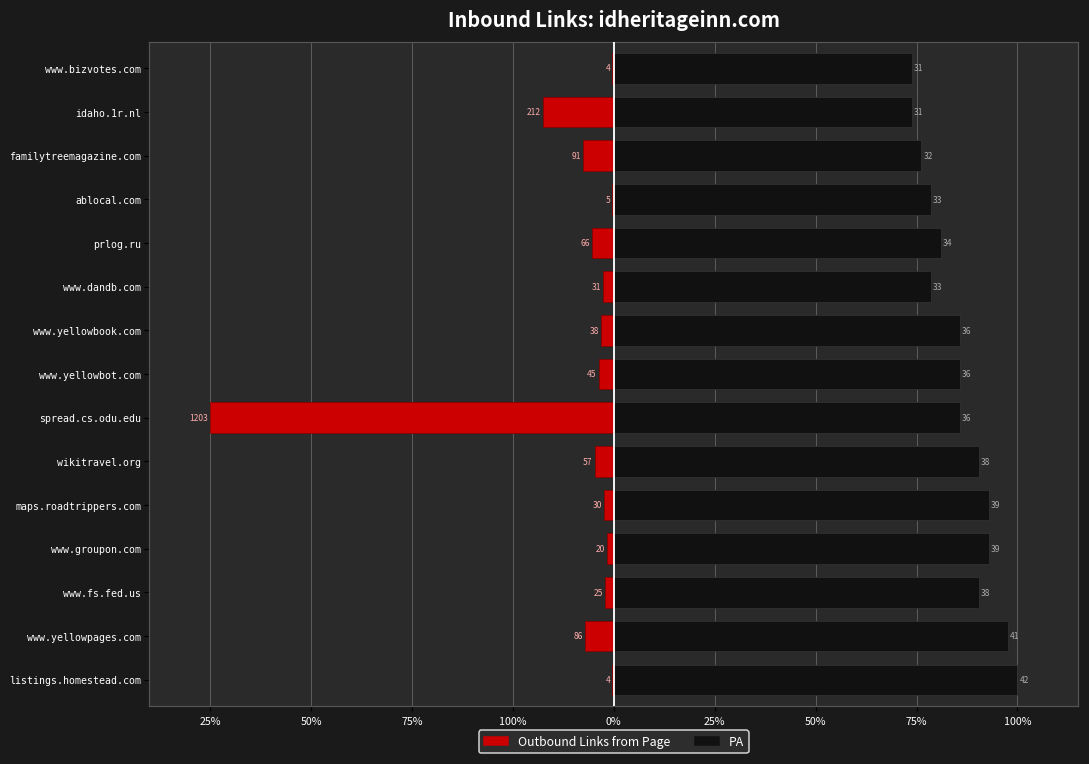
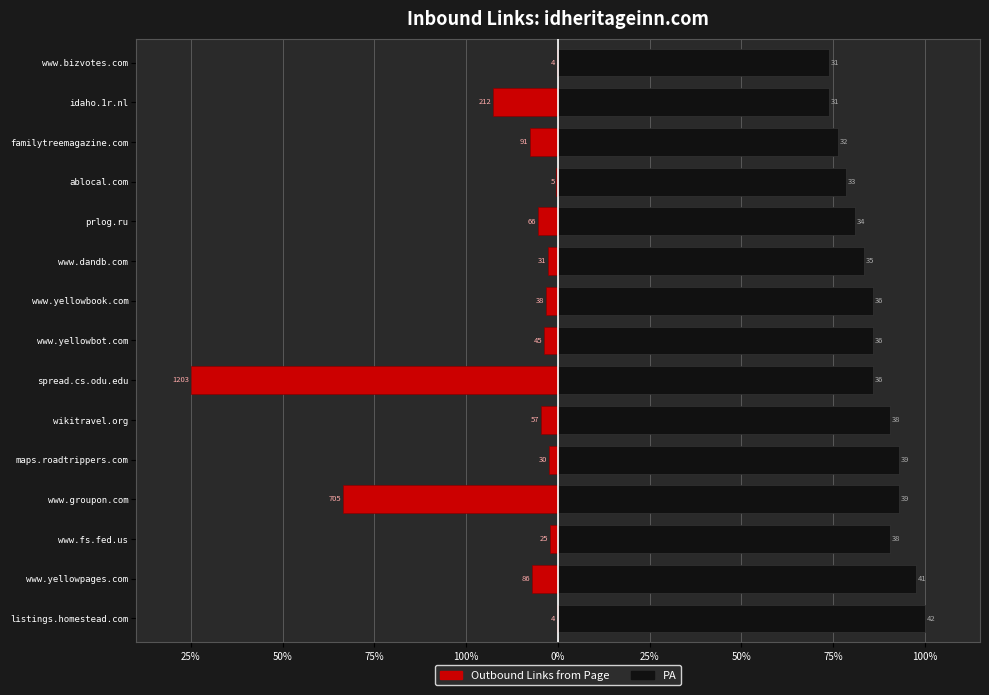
  {
    "Outbound Links from Page": {
-     "www.groupon.com": 20
+     "www.groupon.com": 705
    },
    "PA": {
-     "www.dandb.com": 33
+     "www.dandb.com": 35
    }
  }
